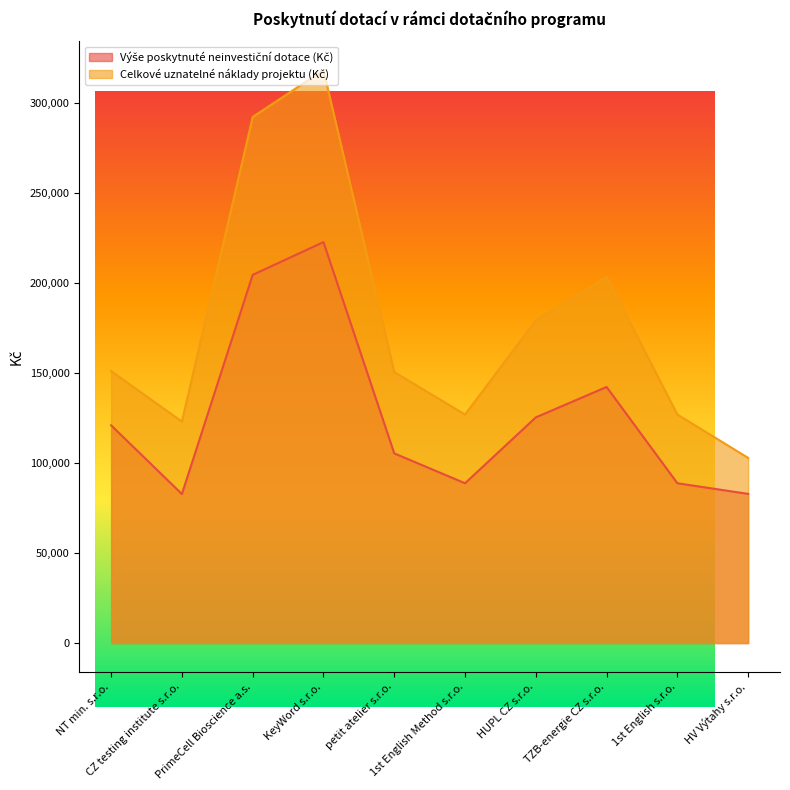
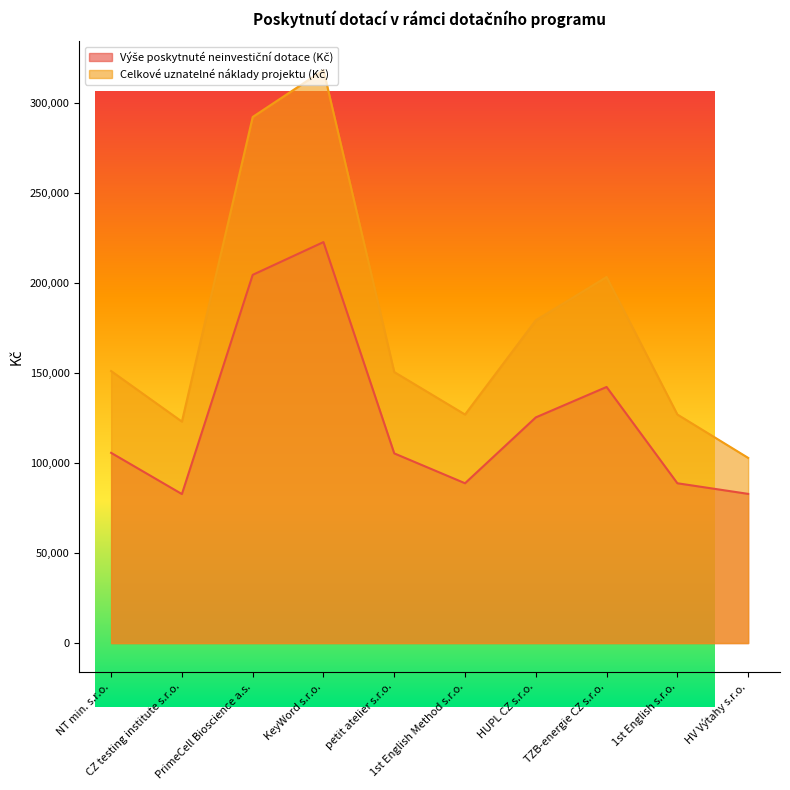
  {
    "Výše poskytnuté neinvestiční dotace (Kč)": {
-     "NT min. s.r.o.": "121,000",
+     "NT min. s.r.o.": "106,000",
      "CZ testing institute s.r.o.": "83,000",
      "HV Výtahy s.r.o.": "83,000"
    },
    "Celkové uznatelné náklady projektu (Kč)": {
      "NT min. s.r.o.": "151,000",
      "CZ testing institute s.r.o.": "123,000",
      "HV Výtahy s.r.o.": "103,000"
    }
  }
